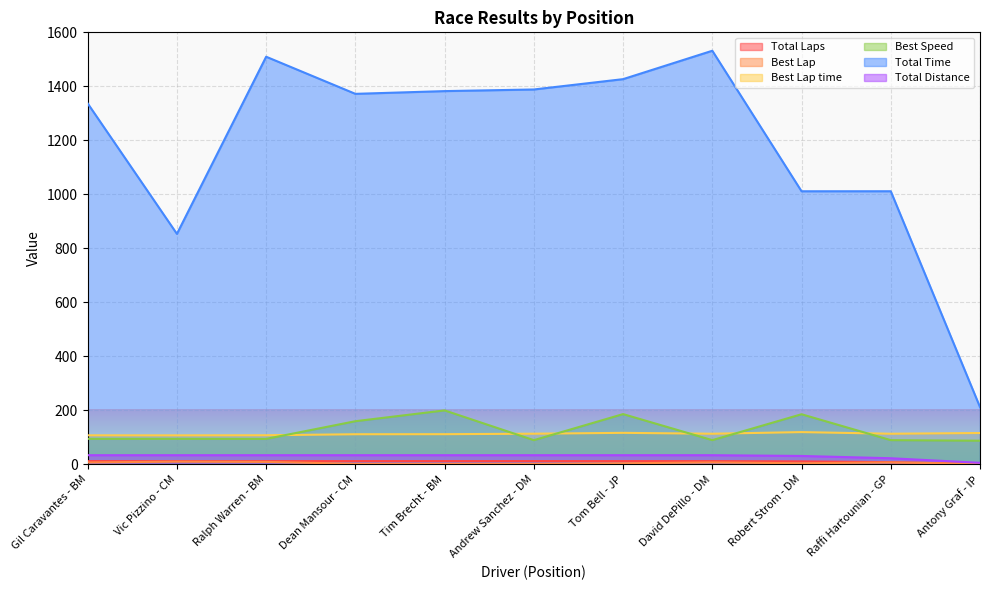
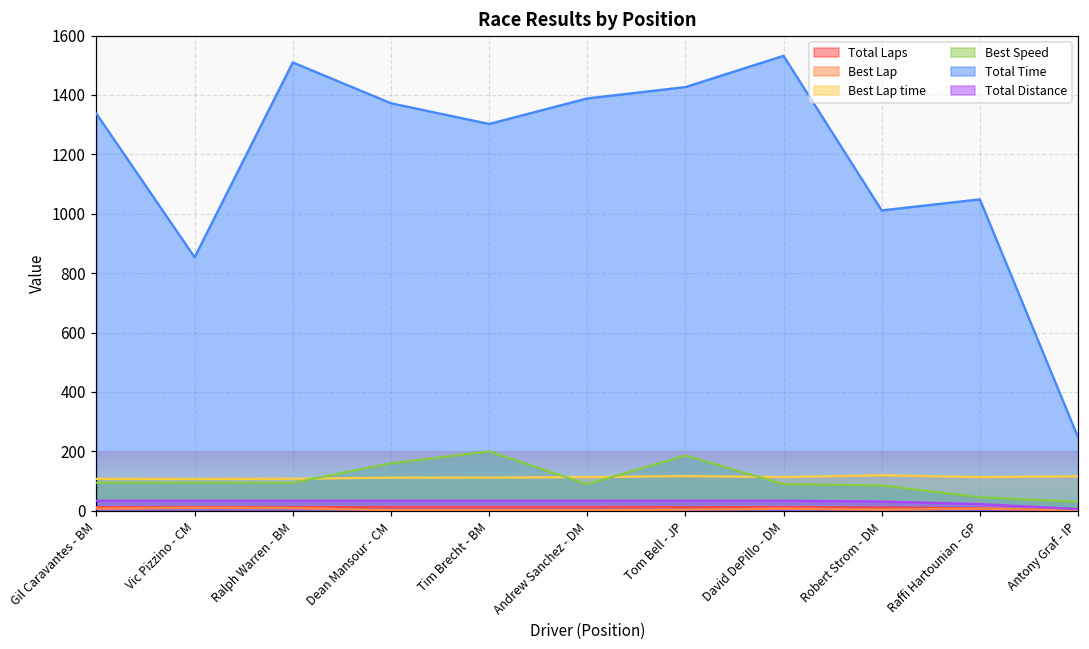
  {
    "Best Speed": {
      "Gil Caravantes - BM": 90,
      "Vic Pizzino - CM": 90,
      "Ralph Warren - BM": 90,
      "Dean Mansour - CM": 160,
      "Tim Brecht - BM": 200,
      "Andrew Sanchez - DM": 90,
      "Tom Bell - JP": 190,
      "David DePillo - DM": 90,
-     "Robert Strom - DM": 190,
-     "Raffi Hartounian - GP": 90,
-     "Antony Graf - IP": 90
+     "Robert Strom - DM": 90,
+     "Raffi Hartounian - GP": 50,
+     "Antony Graf - IP": 30
    },
    "Total Time": {
      "Gil Caravantes - BM": 1340,
      "Vic Pizzino - CM": 850,
      "Ralph Warren - BM": 1510,
      "Dean Mansour - CM": 1370,
-     "Tim Brecht - BM": 1380,
+     "Tim Brecht - BM": 1300,
      "Andrew Sanchez - DM": 1390,
      "Tom Bell - JP": 1430,
      "David DePillo - DM": 1530,
      "Robert Strom - DM": 1010,
-     "Raffi Hartounian - GP": 1010,
-     "Antony Graf - IP": 210
+     "Raffi Hartounian - GP": 1050,
+     "Antony Graf - IP": 250
    },
    "Total Distance": {
      "Gil Caravantes - BM": 30,
      "Vic Pizzino - CM": 30,
      "Ralph Warren - BM": 30,
      "Dean Mansour - CM": 30,
      "Tim Brecht - BM": 30,
      "Andrew Sanchez - DM": 30,
      "Tom Bell - JP": 30,
      "David DePillo - DM": 30,
      "Robert Strom - DM": 30,
      "Raffi Hartounian - GP": 20
    }
  }
